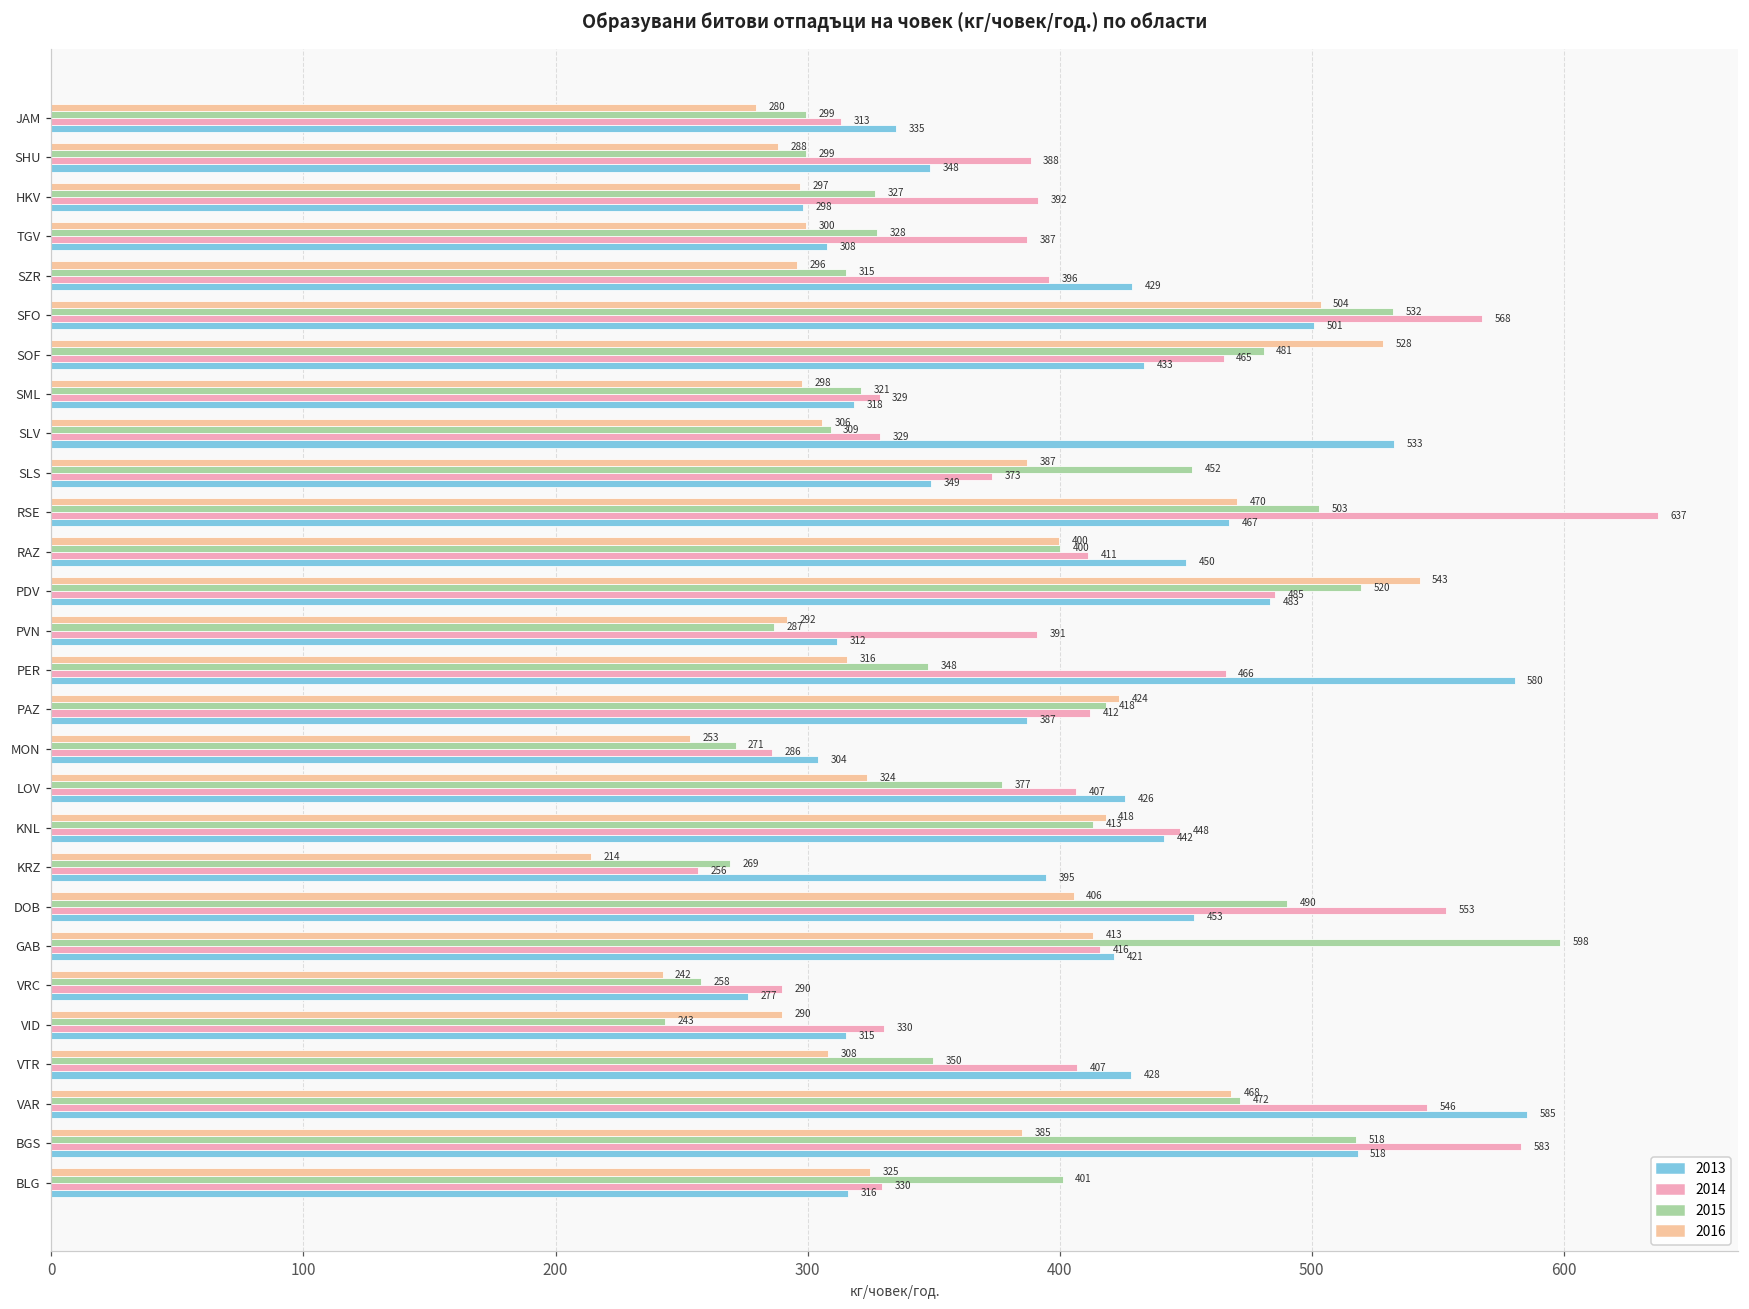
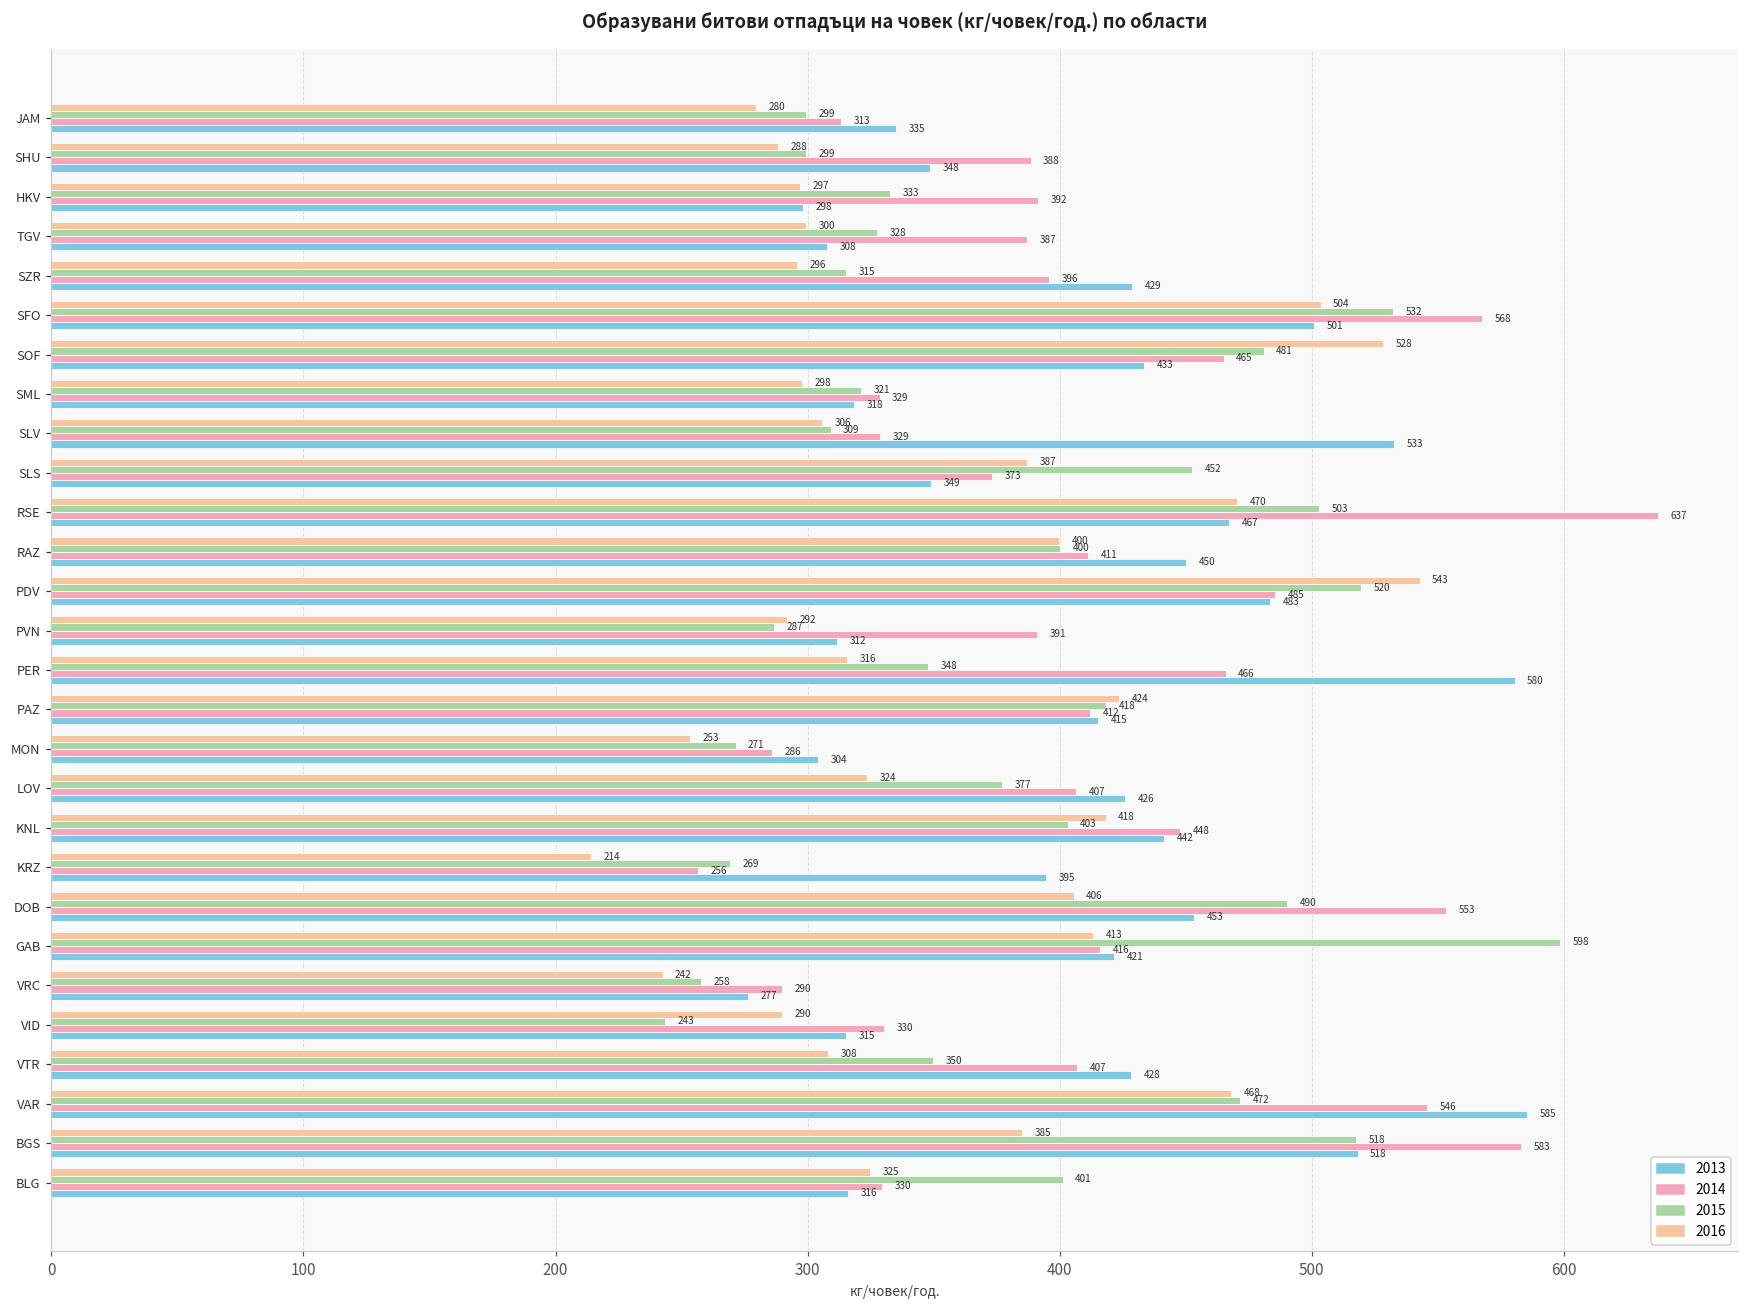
  {
    "2013": {
      "JAM": 335,
      "SHU": 348,
      "HKV": 298,
      "TGV": 308,
      "SZR": 429,
      "SFO": 501,
      "SOF": 433,
      "SML": 318,
      "SLV": 533,
      "SLS": 349,
      "RSE": 467,
      "RAZ": 450,
      "PVN": 312,
      "PER": 580,
-     "PAZ": 387,
+     "PAZ": 415,
      "MON": 304,
      "LOV": 426,
      "KNL": 442,
      "KRZ": 395,
      "DOB": 453,
      "GAB": 421,
      "VRC": 277,
      "VID": 315,
      "VTR": 428,
      "VAR": 585,
      "BGS": 518,
      "BLG": 316
    },
    "2015": {
      "JAM": 299,
      "SHU": 299,
-     "HKV": 327,
+     "HKV": 333,
      "TGV": 328,
      "SZR": 315,
      "SFO": 532,
      "SOF": 481,
      "SML": 321,
      "SLV": 309,
      "SLS": 452,
      "RSE": 503,
      "PDV": 520,
      "PVN": 287,
      "PER": 348,
      "PAZ": 418,
      "MON": 271,
      "LOV": 377,
-     "KNL": 413,
+     "KNL": 403,
      "KRZ": 269,
      "DOB": 490,
      "GAB": 598,
      "VRC": 258,
      "VID": 243,
      "VTR": 350,
      "VAR": 472,
      "BGS": 518,
      "BLG": 401
    }
  }
